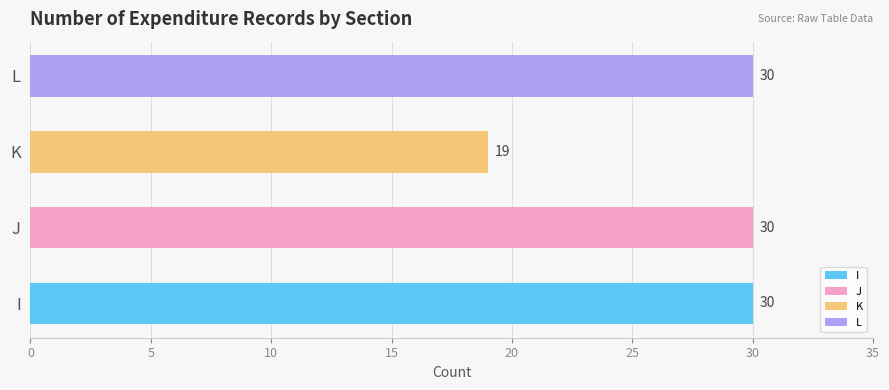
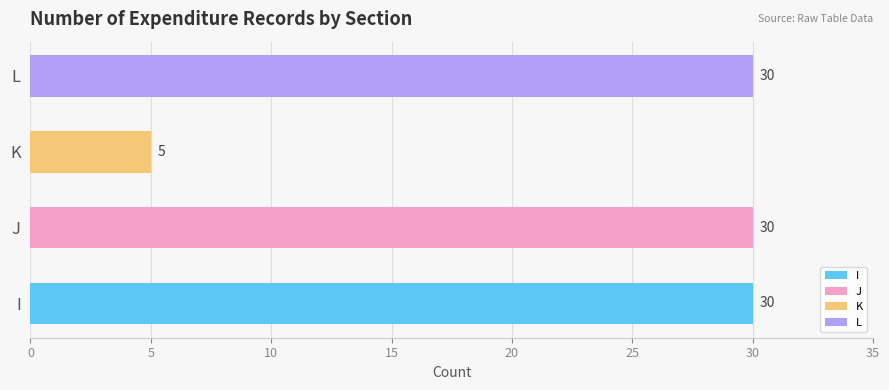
  {
    "J": {
      "J": 30
    },
    "K": {
-     "K": 19
+     "K": 5
    },
    "L": {
      "L": 30
    }
  }
